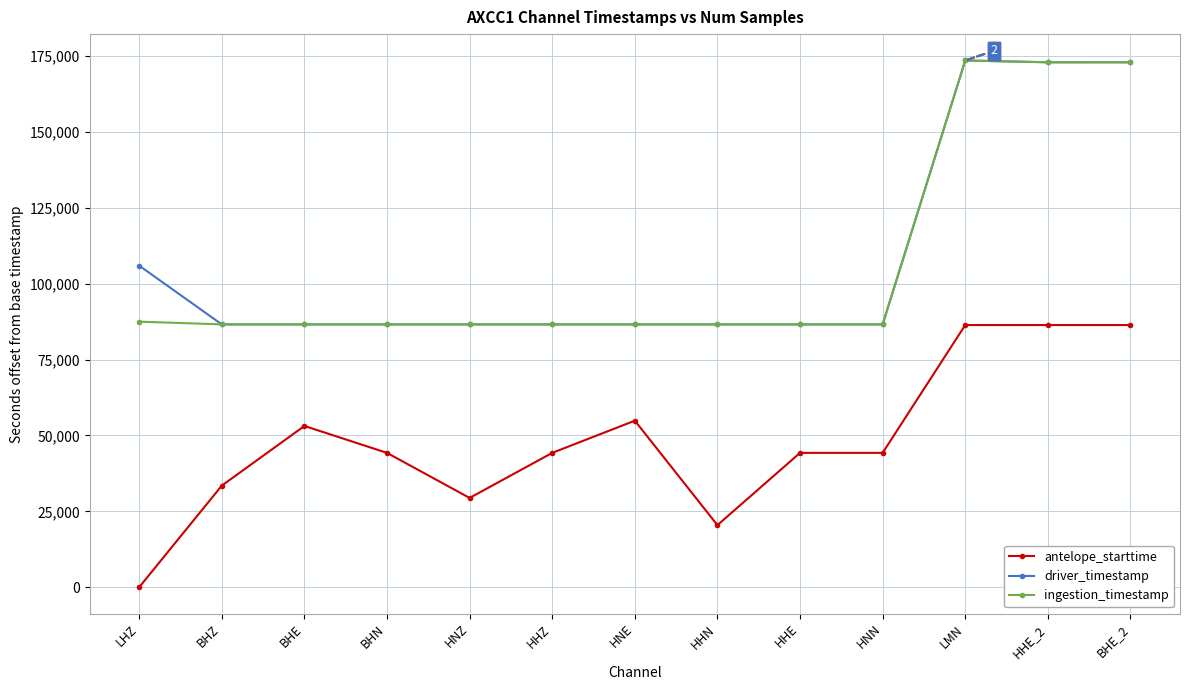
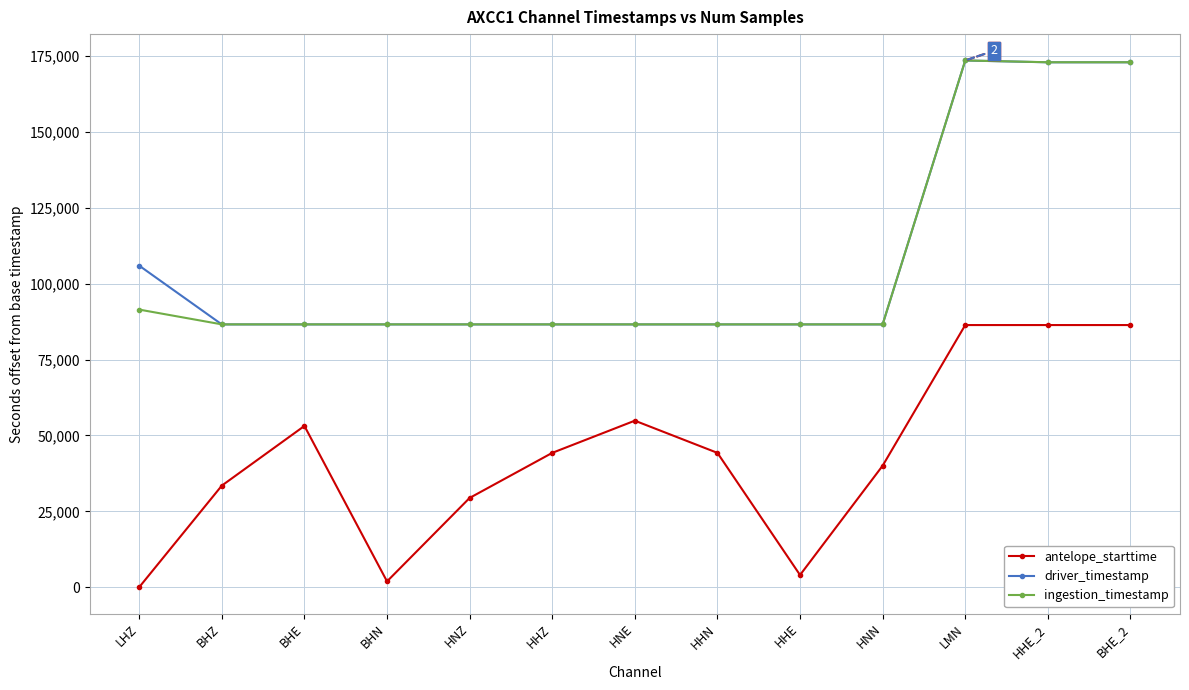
  {
    "antelope_starttime": {
      "LHZ": "0",
      "BHZ": "33,000",
      "BHE": "53,000",
-     "BHN": "44,000",
+     "BHN": "2,000",
      "HNZ": "29,000",
      "HHZ": "44,000",
      "HNE": "55,000",
-     "HHN": "20,000",
-     "HHE": "44,000",
-     "HNN": "44,000",
+     "HHN": "44,000",
+     "HHE": "4,000",
+     "HNN": "40,000",
      "LMN": "86,000",
      "HHE_2": "86,000",
      "BHE_2": "86,000"
    },
    "driver_timestamp": {
      "LHZ": "106,000"
    },
    "ingestion_timestamp": {
-     "LHZ": "88,000"
+     "LHZ": "91,000"
    }
  }
